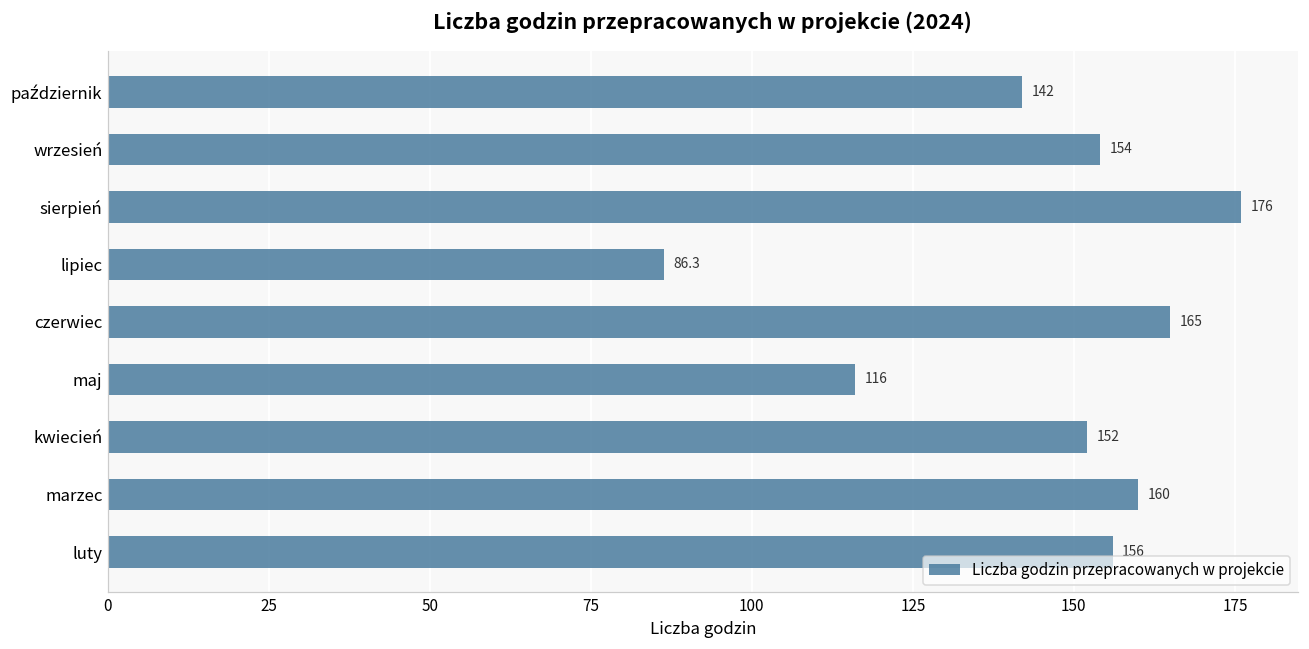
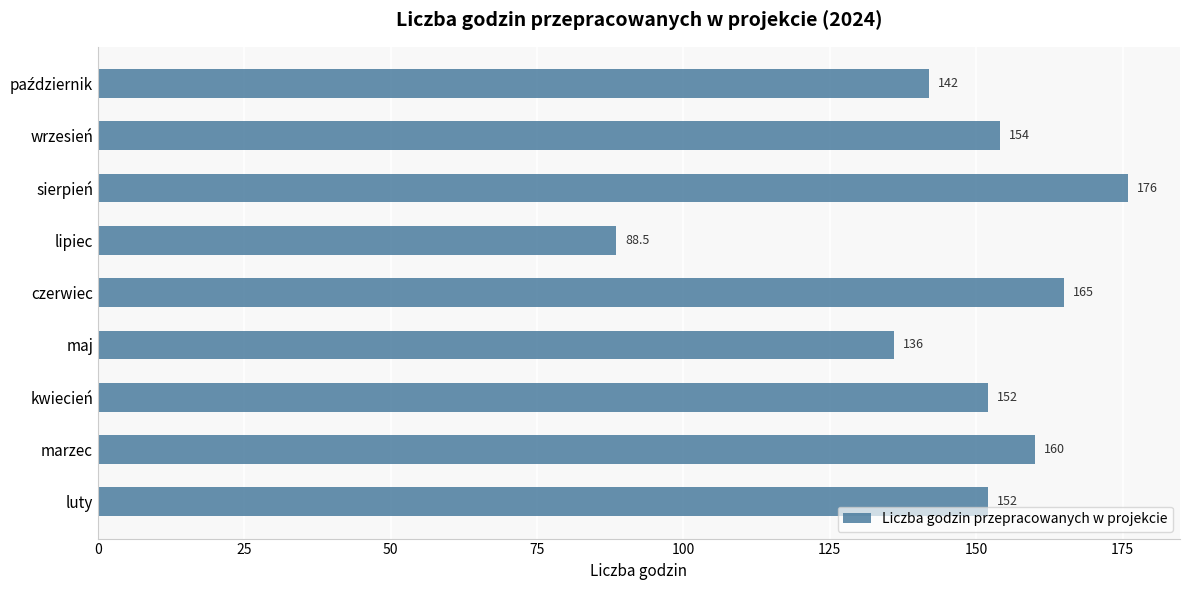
  {
    "październik": 142,
    "wrzesień": 154,
    "sierpień": 176,
-   "lipiec": 86.3,
+   "lipiec": 88.5,
    "czerwiec": 165,
-   "maj": 116,
+   "maj": 136,
    "kwiecień": 152,
    "marzec": 160,
-   "luty": 156
+   "luty": 152
  }
